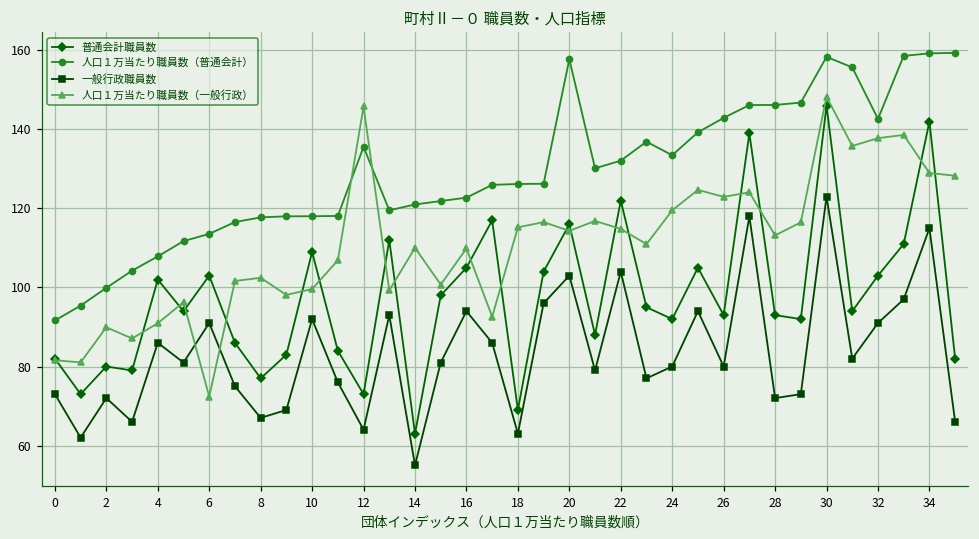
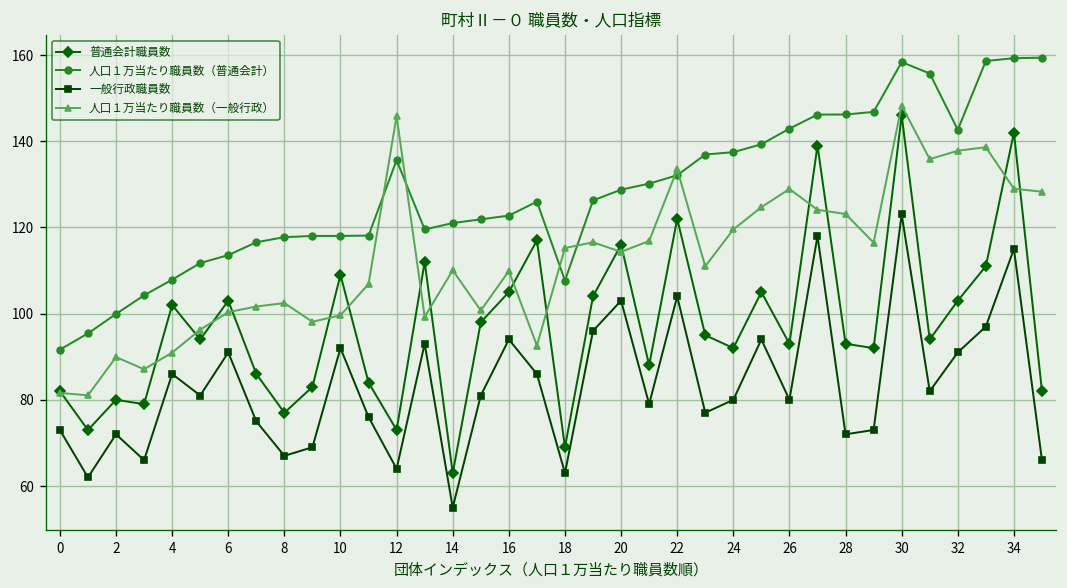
  {
    "人口１万当たり職員数（普通会計）": {
      "0": 92,
      "2": 100,
      "4": 108,
      "6": 114,
      "8": 118,
      "10": 118,
      "12": 136,
      "14": 121,
      "16": 123,
-     "18": 126,
-     "20": 158,
+     "18": 108,
+     "20": 129,
      "22": 132,
-     "24": 133,
+     "24": 137,
      "26": 143,
      "28": 146,
      "30": 158,
      "32": 143,
      "34": 159
    },
    "人口１万当たり職員数（一般行政）": {
      "2": 90,
      "4": 91,
-     "6": 72,
+     "6": 100,
      "8": 102,
      "10": 100,
      "12": 146,
      "14": 110,
      "16": 110,
      "18": 115,
      "20": 114,
-     "22": 115,
+     "22": 133,
      "24": 120,
-     "26": 123,
-     "28": 113,
+     "26": 129,
+     "28": 123,
      "30": 148,
      "32": 138,
      "34": 129
    }
  }
